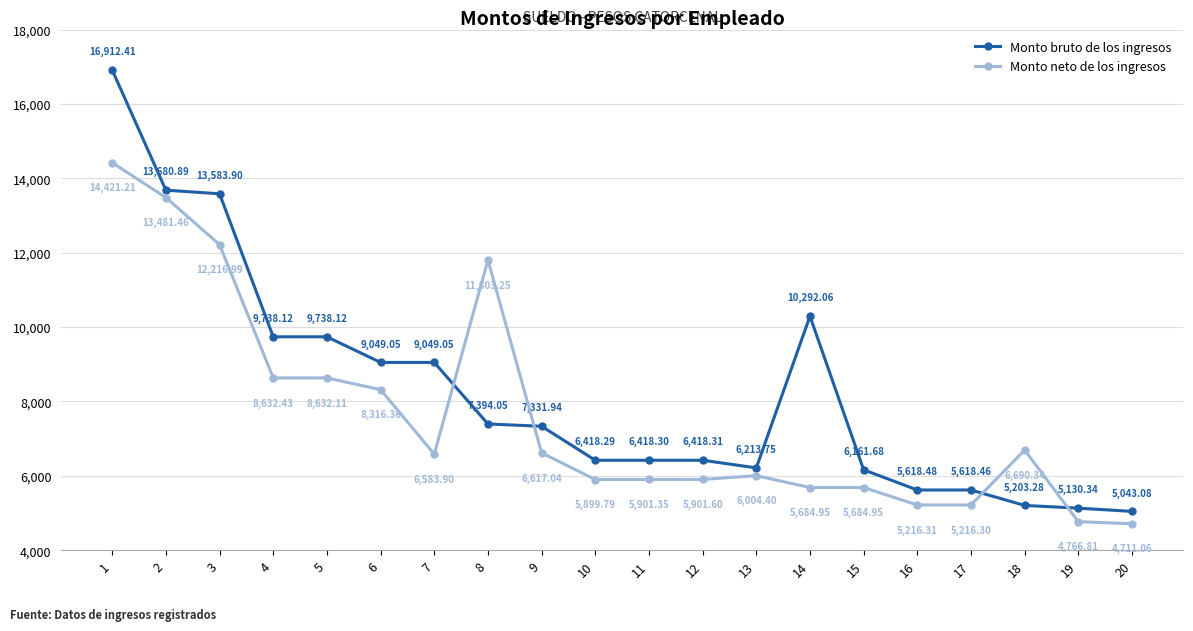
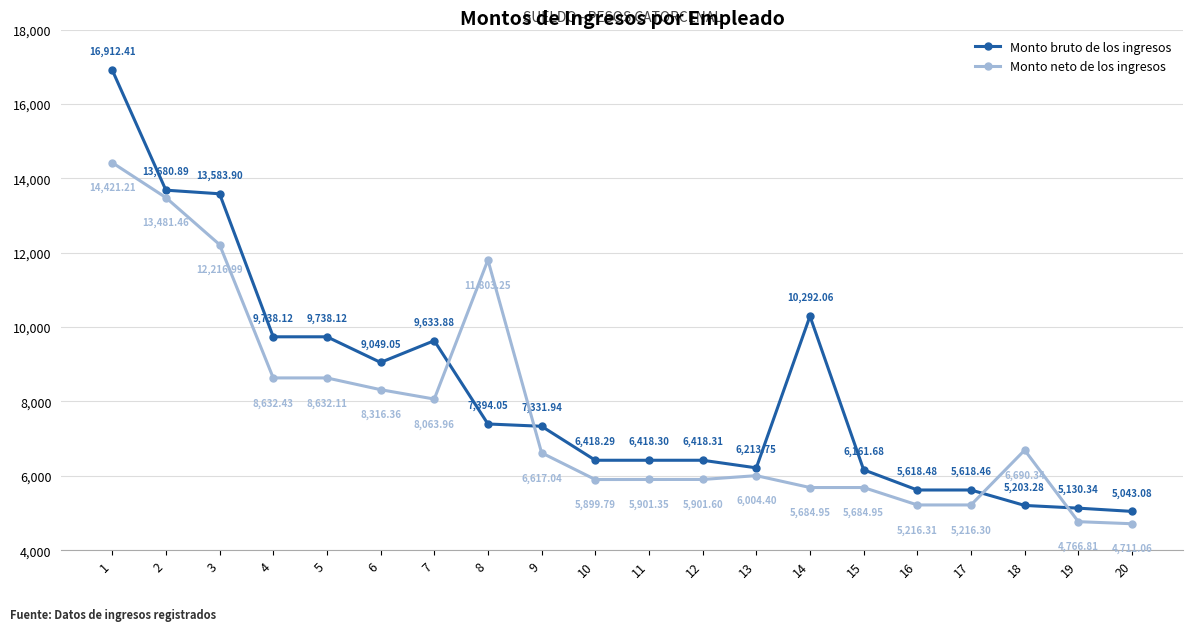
  {
    "Monto bruto de los ingresos": {
      "1": "16,912.41",
      "2": "13,680.89",
      "3": "13,583.90",
      "4": "9,738.12",
      "5": "9,738.12",
      "6": "9,049.05",
-     "7": "9,049.05",
+     "7": "9,633.88",
      "8": "7,394.05",
      "9": "7,331.94",
      "10": "6,418.29",
      "11": "6,418.30",
      "12": "6,418.31",
      "13": "6,213.75",
      "14": "10,292.06",
      "15": "6,161.68",
      "16": "5,618.48",
      "17": "5,618.46",
      "18": "5,203.28",
      "19": "5,130.34",
      "20": "5,043.08"
    },
    "Monto neto de los ingresos": {
      "1": "14,421.21",
      "2": "13,481.46",
      "3": "12,216.99",
      "4": "8,632.43",
      "5": "8,632.11",
      "6": "8,316.36",
-     "7": "6,583.90",
+     "7": "8,063.96",
      "8": "11,803.25",
      "9": "6,617.04",
      "10": "5,899.79",
      "11": "5,901.35",
      "12": "5,901.60",
      "13": "6,004.40",
      "14": "5,684.95",
      "15": "5,684.95",
      "16": "5,216.31",
      "17": "5,216.30",
      "18": "6,690.34",
      "19": "4,766.81",
      "20": "4,711.06"
    }
  }
